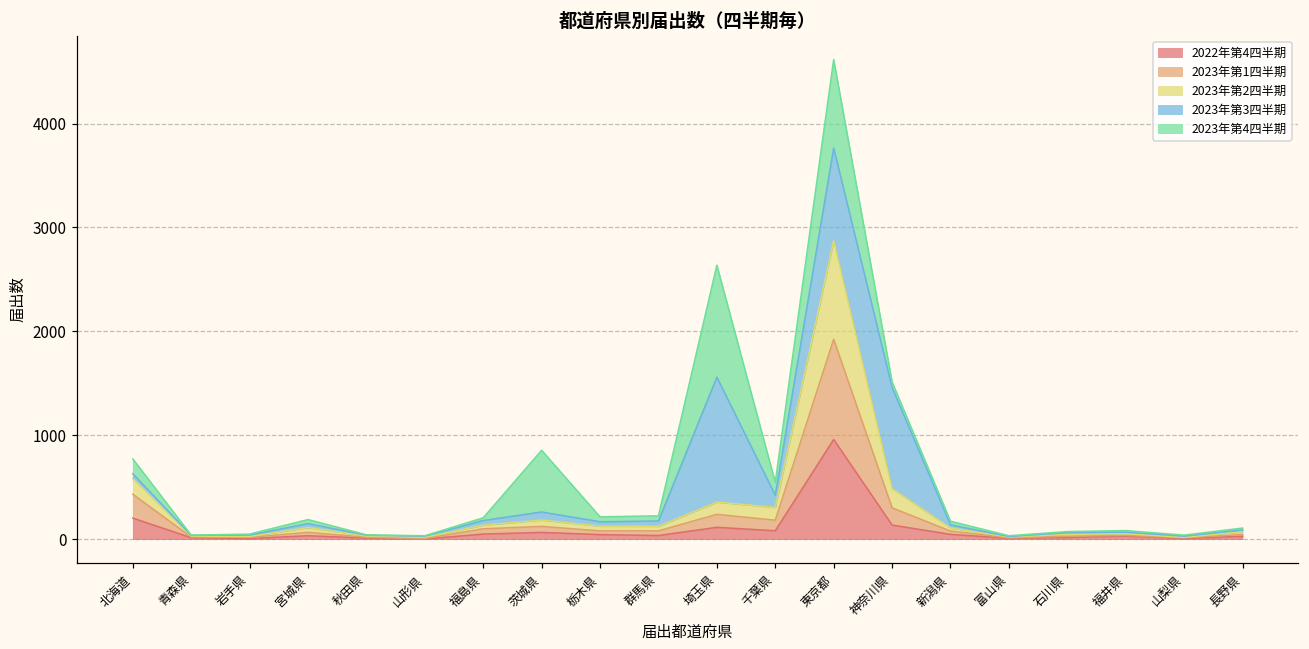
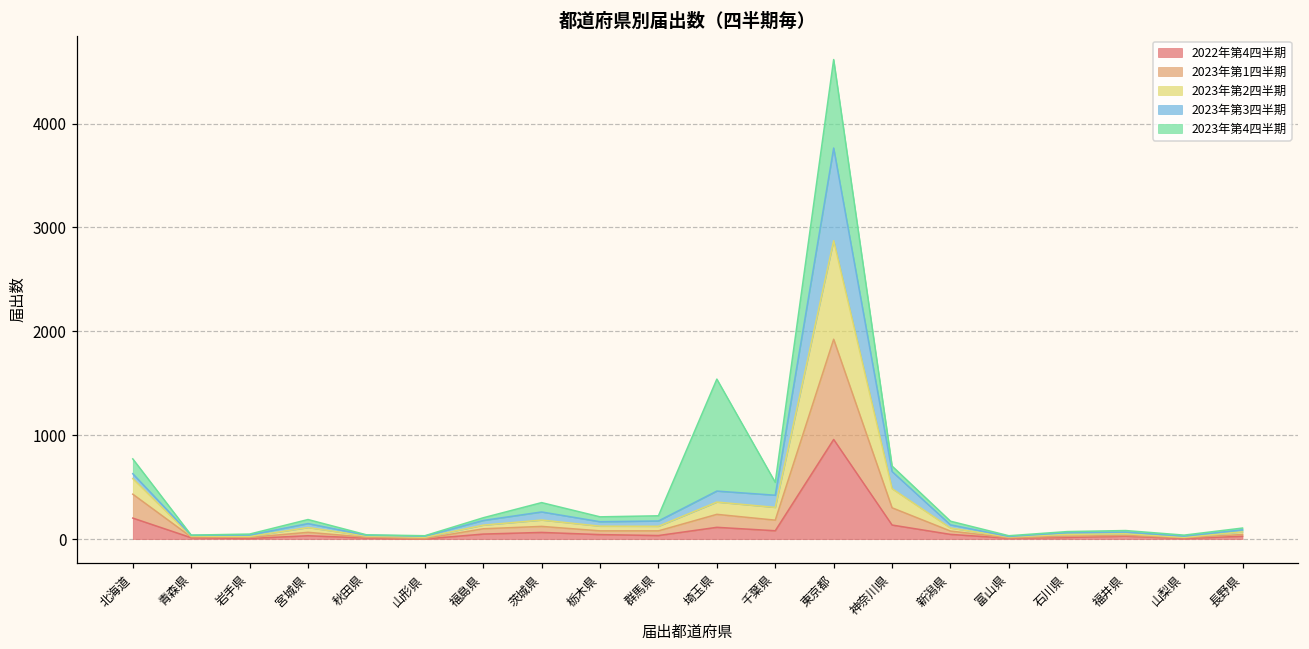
  {
    "2023年第3四半期": {
      "北海道": 0,
      "宮城県": 0,
      "茨城県": 100,
      "栃木県": 0,
      "群馬県": 100,
-     "埼玉県": 1200,
+     "埼玉県": 100,
      "千葉県": 100,
      "東京都": 900,
-     "神奈川県": 1000,
+     "神奈川県": 200,
      "新潟県": 0
    },
    "2023年第4四半期": {
      "北海道": 100,
      "宮城県": 0,
-     "茨城県": 600,
+     "茨城県": 100,
      "栃木県": 0,
      "群馬県": 100,
      "埼玉県": 1100,
      "千葉県": 100,
      "東京都": 900,
      "神奈川県": 100,
      "新潟県": 0
    }
  }
